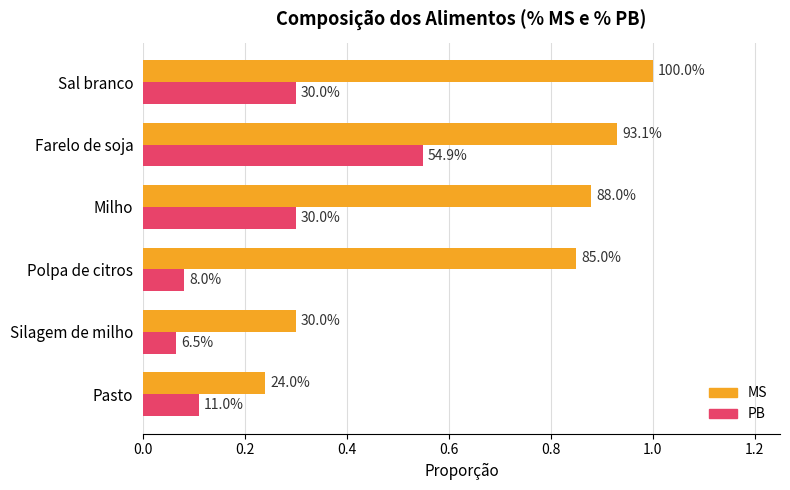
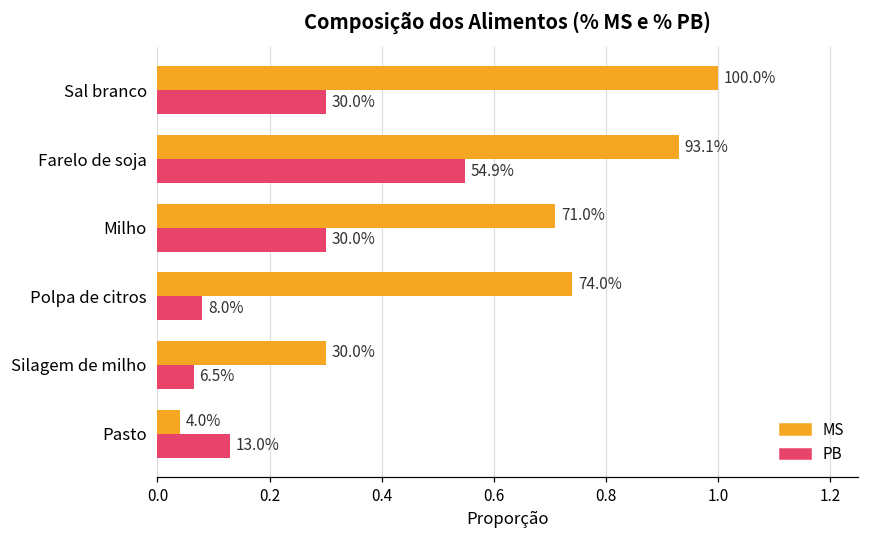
  {
    "MS": {
      "Sal branco": "100.0%",
      "Farelo de soja": "93.1%",
-     "Milho": "88.0%",
-     "Polpa de citros": "85.0%",
+     "Milho": "71.0%",
+     "Polpa de citros": "74.0%",
      "Silagem de milho": "30.0%",
-     "Pasto": "24.0%"
+     "Pasto": "4.0%"
    },
    "PB": {
      "Sal branco": "30.0%",
      "Farelo de soja": "54.9%",
      "Milho": "30.0%",
      "Polpa de citros": "8.0%",
      "Silagem de milho": "6.5%",
-     "Pasto": "11.0%"
+     "Pasto": "13.0%"
    }
  }
